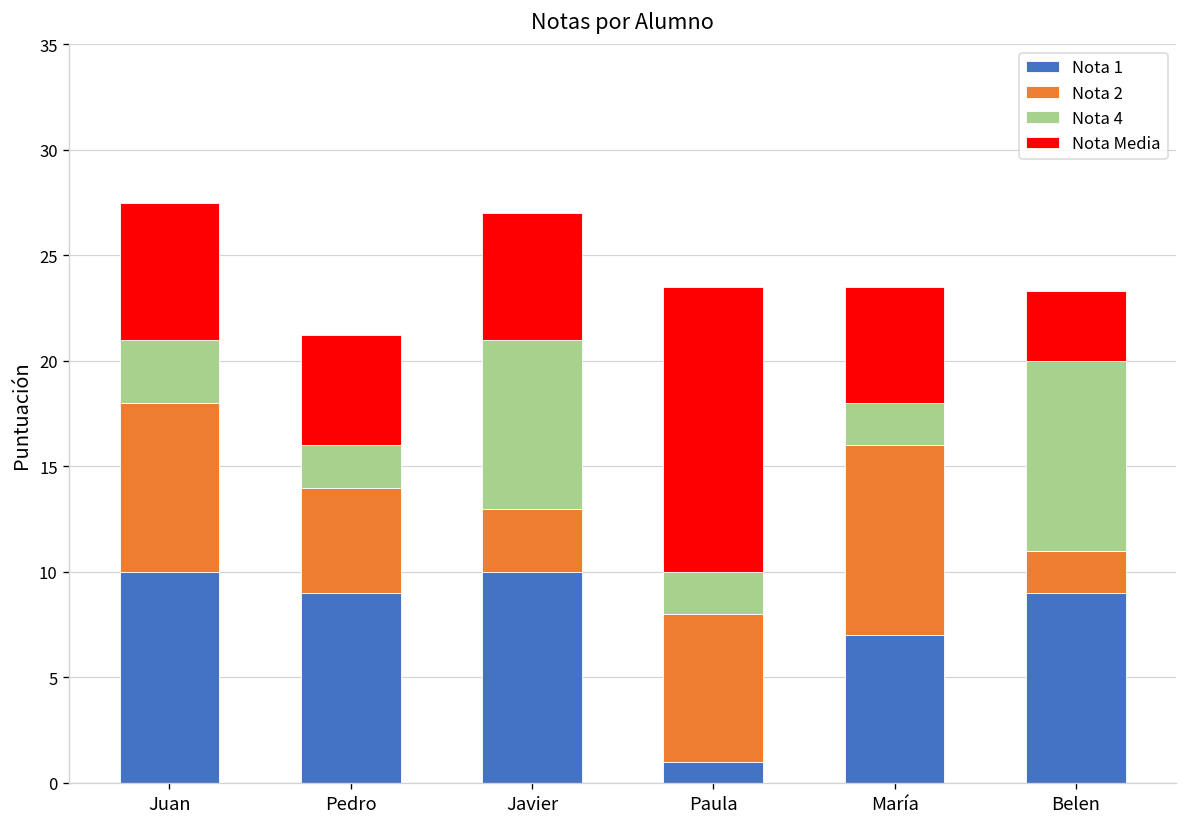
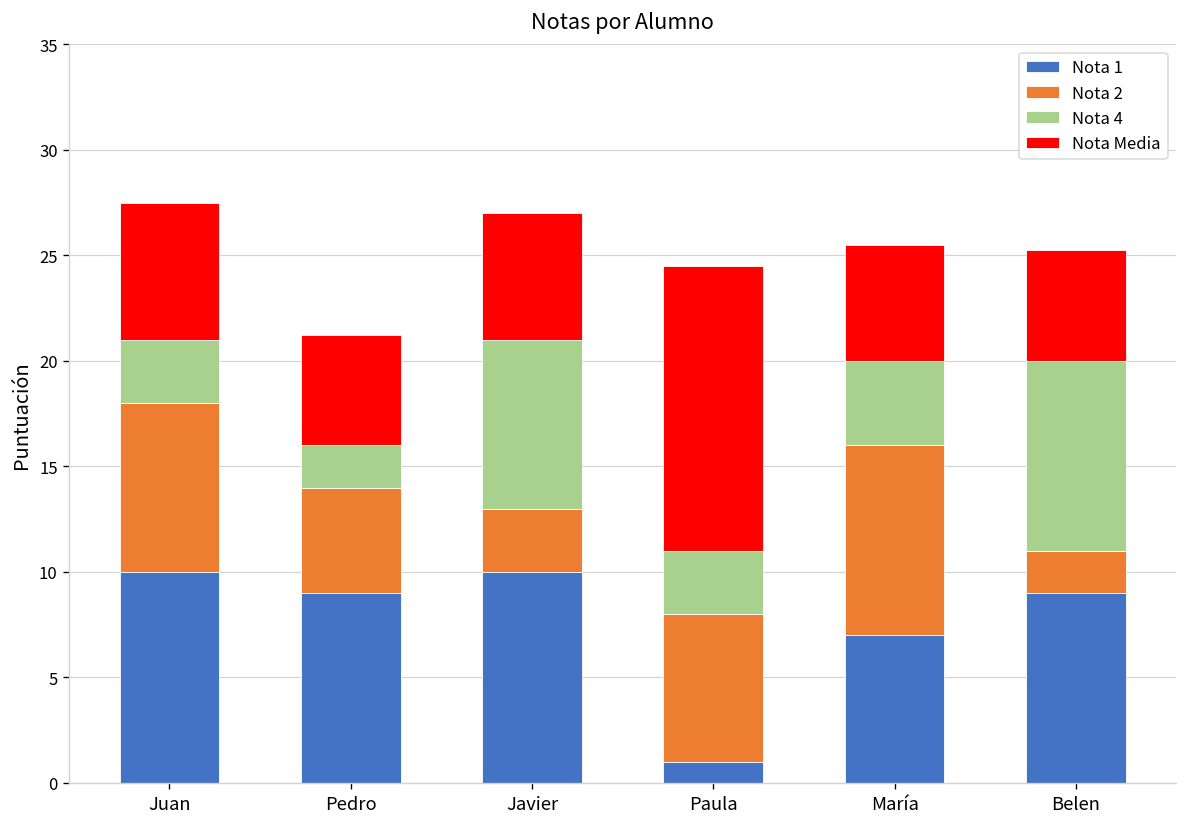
  {
    "Nota 1": {
      "Juan": 10.0,
      "Pedro": 9.0,
      "Javier": 10.0,
      "Paula": 1.0,
      "María": 7.0,
      "Belen": 9.0
    },
    "Nota 2": {
      "Juan": 8.0,
      "Pedro": 5.0,
      "Javier": 3.0,
      "Paula": 7.0,
      "María": 9.0,
      "Belen": 2.0
    },
    "Nota 4": {
      "Juan": 3,
      "Pedro": 2,
      "Javier": 8,
-     "Paula": 2,
-     "María": 2,
+     "Paula": 3,
+     "María": 4,
      "Belen": 9
    },
    "Nota Media": {
      "Juan": 6.5,
      "Pedro": 5.3,
      "Javier": 6.0,
      "Paula": 13.5,
      "María": 5.5,
-     "Belen": 3.3
+     "Belen": 5.3
    }
  }
